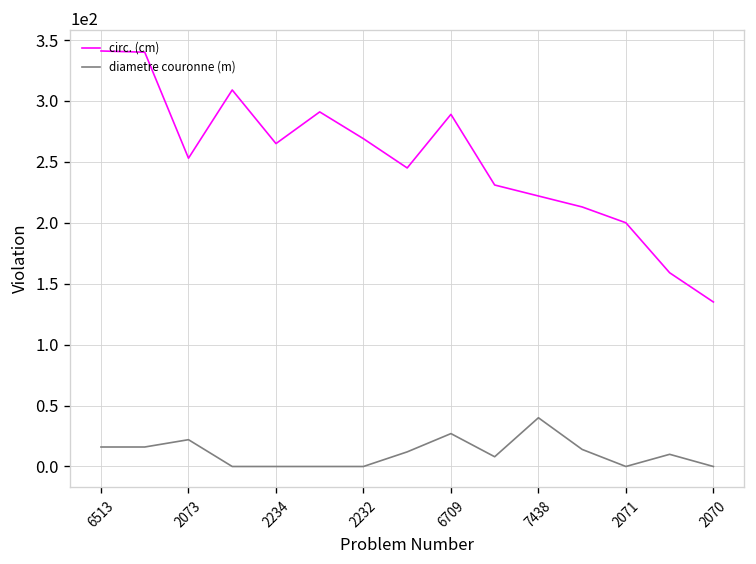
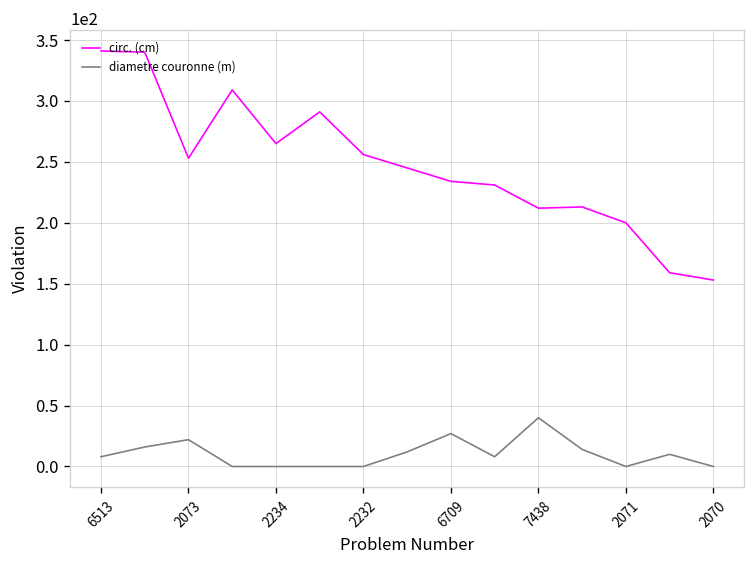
  {
    "circ. (cm)": {
      "6513": 341,
      "2073": 253,
      "2234": 265,
-     "2232": 269,
-     "6709": 289,
-     "7438": 222,
+     "2232": 256,
+     "6709": 234,
+     "7438": 212,
      "2071": 200,
-     "2070": 135
+     "2070": 153
    },
    "diametre couronne (m)": {
-     "6513": 16,
+     "6513": 8,
      "2073": 22,
      "2234": 0,
      "2232": 0,
      "6709": 27,
      "7438": 40,
      "2071": 0,
      "2070": 0
    }
  }
